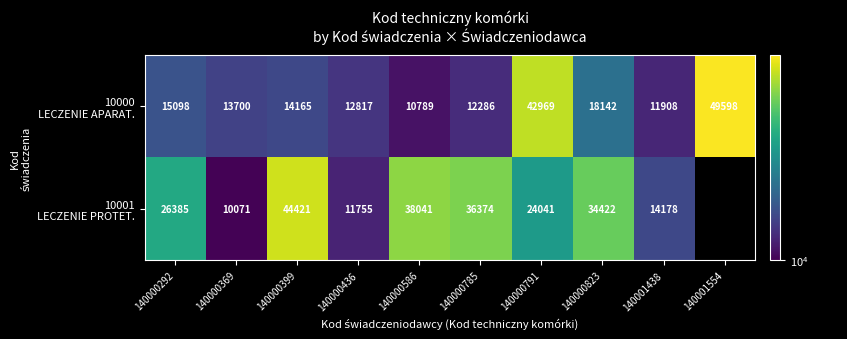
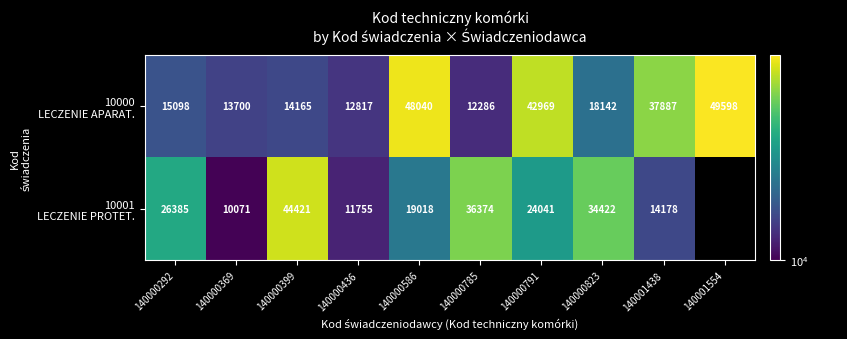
  {
    "10000 LECZENIE APARAT.": {
      "140000292": 15098,
      "140000369": 13700,
      "140000399": 14165,
      "140000436": 12817,
-     "140000586": 10789,
+     "140000586": 48040,
      "140000785": 12286,
      "140000791": 42969,
      "140000823": 18142,
-     "140001438": 11908,
+     "140001438": 37887,
      "140001554": 49598
    },
    "10001 LECZENIE PROTET.": {
      "140000292": 26385,
      "140000369": 10071,
      "140000399": 44421,
      "140000436": 11755,
-     "140000586": 38041,
+     "140000586": 19018,
      "140000785": 36374,
      "140000791": 24041,
      "140000823": 34422,
      "140001438": 14178
    }
  }
